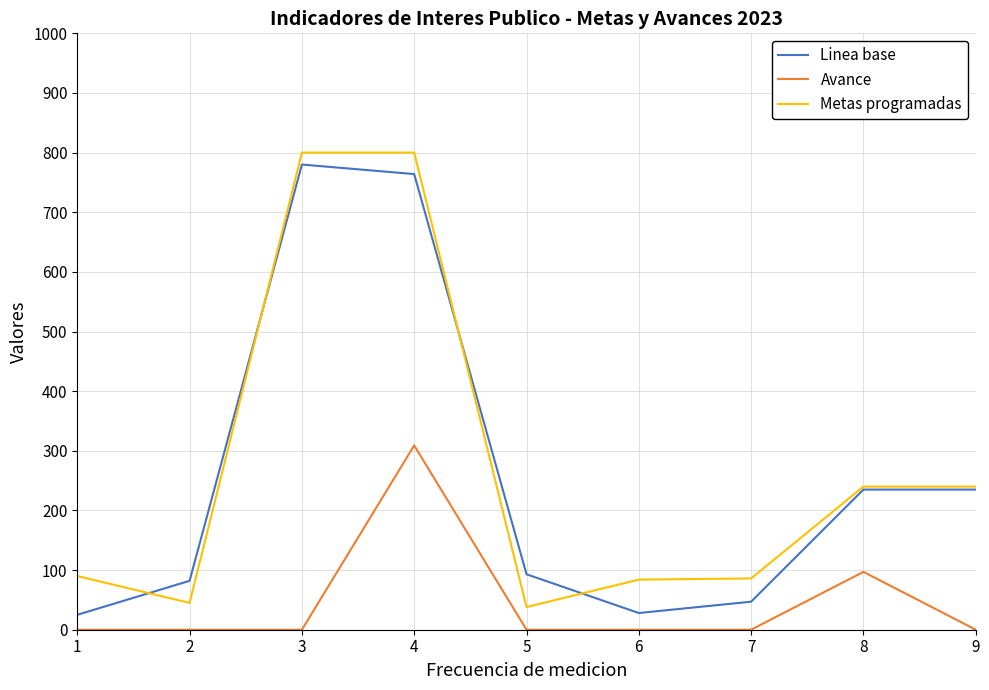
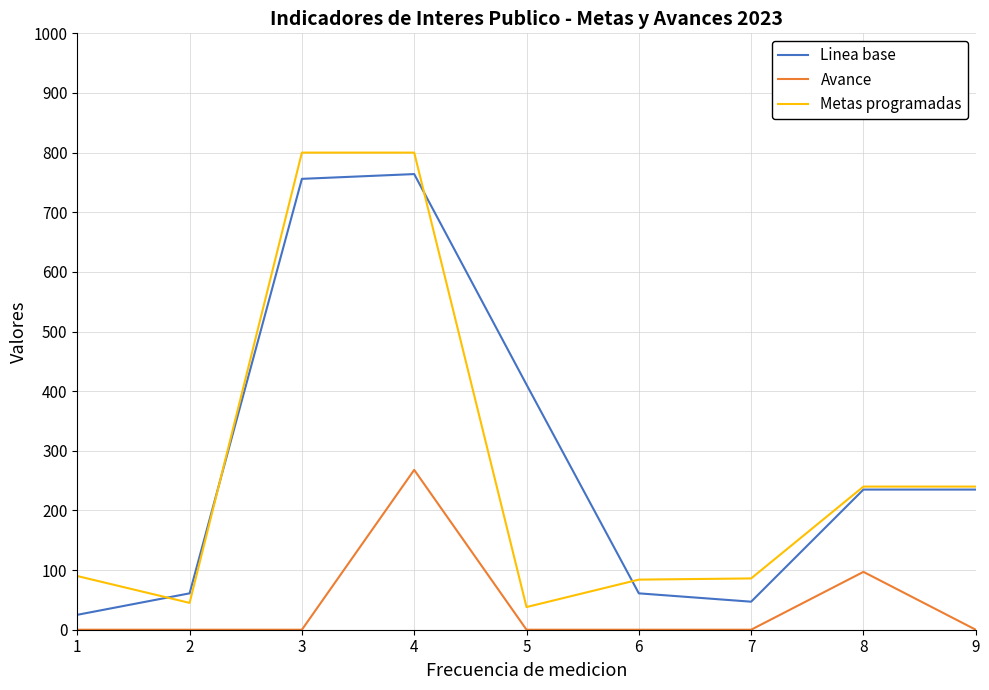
  {
    "Linea base": {
      "1": 30,
-     "2": 80,
-     "3": 780,
+     "2": 60,
+     "3": 760,
      "4": 760,
-     "5": 90,
-     "6": 30,
+     "5": 410,
+     "6": 60,
      "7": 50,
      "8": 240,
      "9": 240
    },
    "Avance": {
      "1": 0,
      "2": 0,
      "3": 0,
-     "4": 310,
+     "4": 270,
      "5": 0,
      "6": 0,
      "7": 0,
      "8": 100,
      "9": 0
    },
    "Metas programadas": {
      "1": 90,
      "2": 50,
      "3": 800,
      "4": 800,
      "5": 40,
      "6": 80,
      "7": 90,
      "8": 240,
      "9": 240
    }
  }
